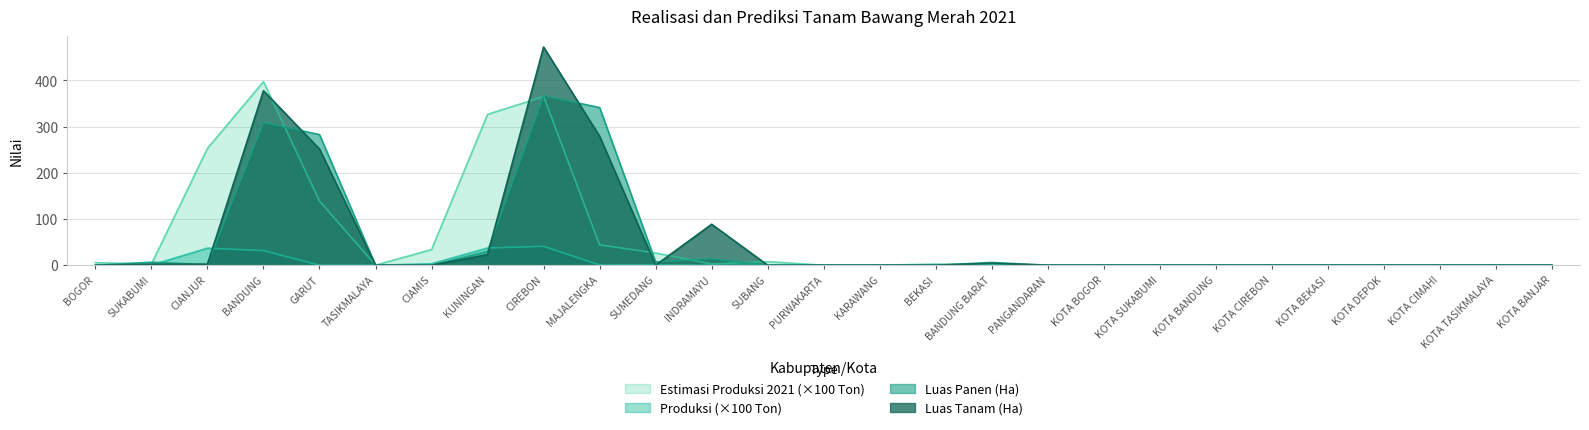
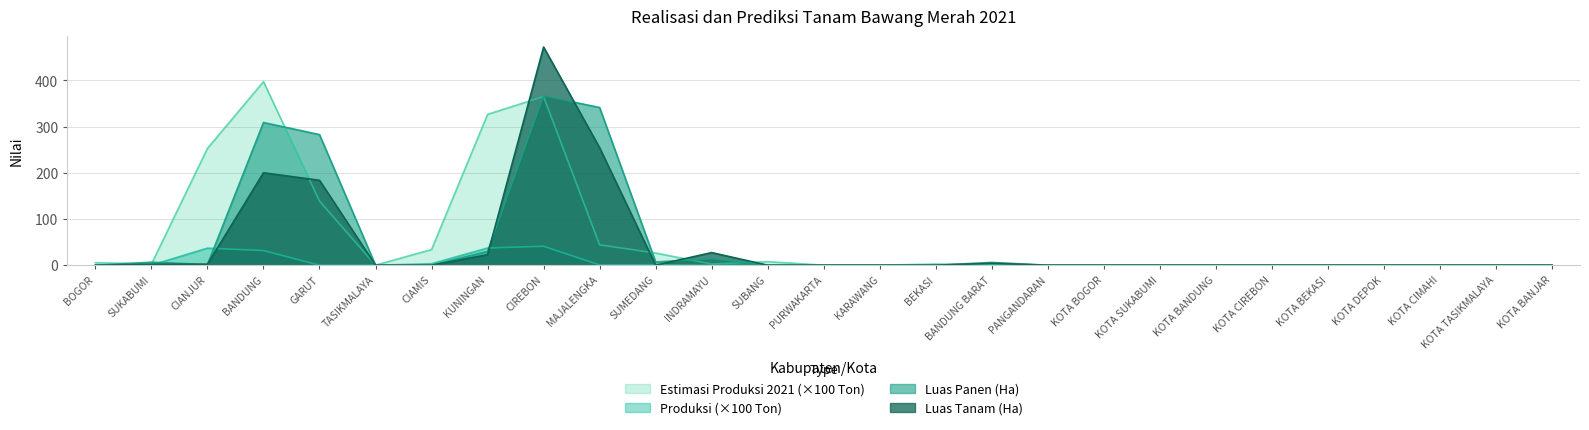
  {
    "Luas Tanam (Ha)": {
-     "BANDUNG": 380,
-     "GARUT": 250,
+     "BANDUNG": 200,
+     "GARUT": 180,
      "KUNINGAN": 20,
      "CIREBON": 470,
-     "MAJALENGKA": 280,
-     "INDRAMAYU": 90
+     "MAJALENGKA": 250,
+     "INDRAMAYU": 30
    }
  }
